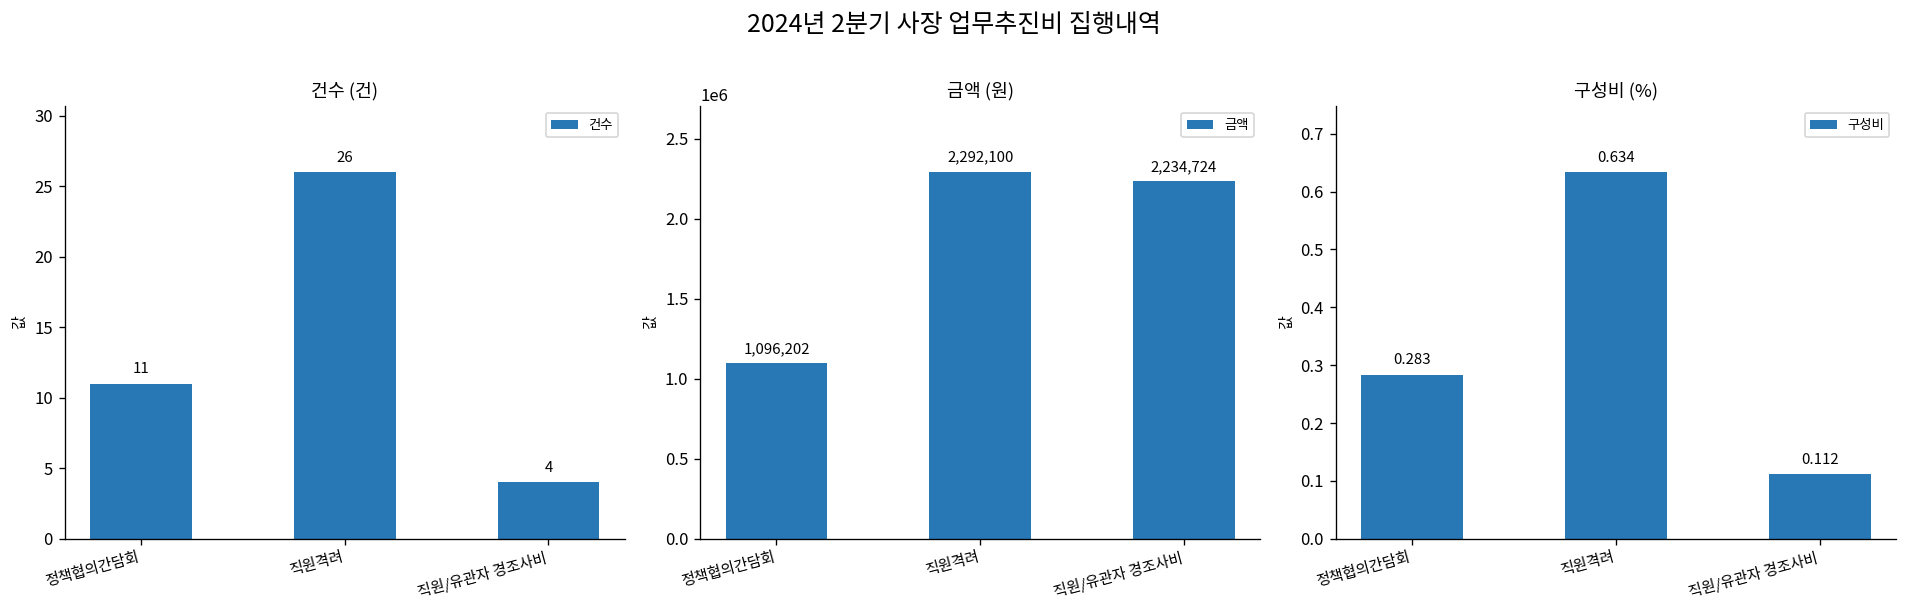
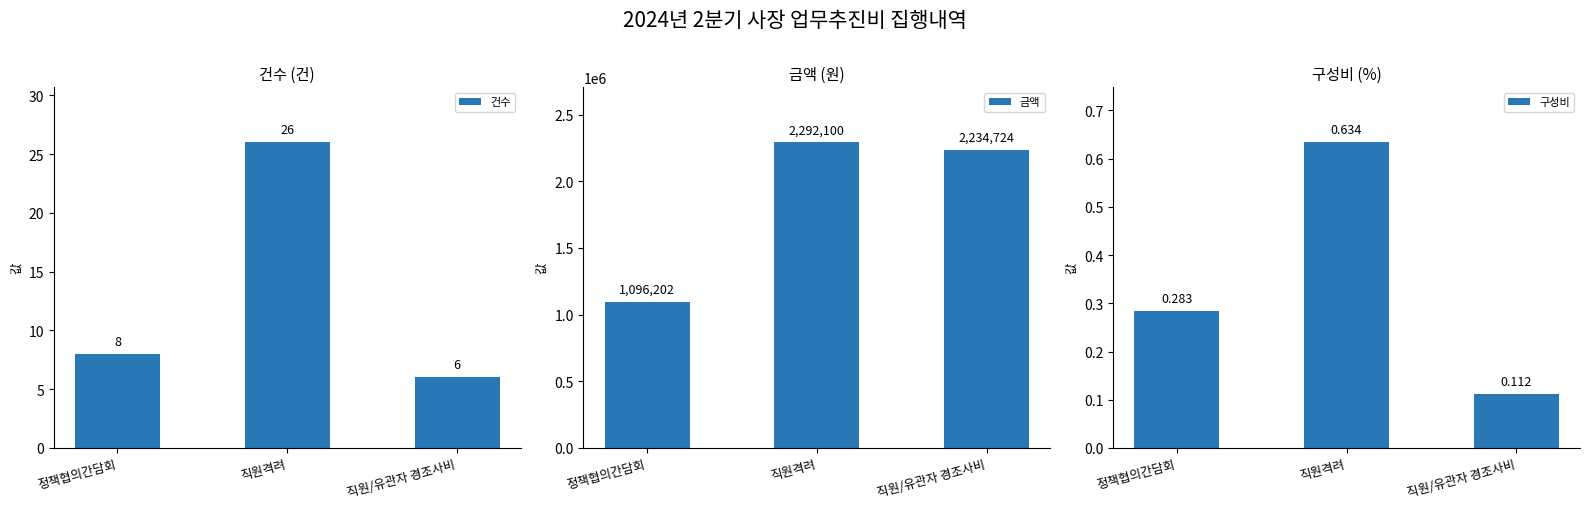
  {
    "건수 (건)": {
-     "정책협의간담회": "11",
+     "정책협의간담회": "8",
      "직원격려": "26",
-     "직원/유관자 경조사비": "4"
+     "직원/유관자 경조사비": "6"
    },
    "금액 (원)": {
      "정책협의간담회": "1,096,202",
      "직원격려": "2,292,100",
      "직원/유관자 경조사비": "2,234,724"
    },
    "구성비 (%)": {
      "정책협의간담회": "0.283",
      "직원격려": "0.634",
      "직원/유관자 경조사비": "0.112"
    }
  }
